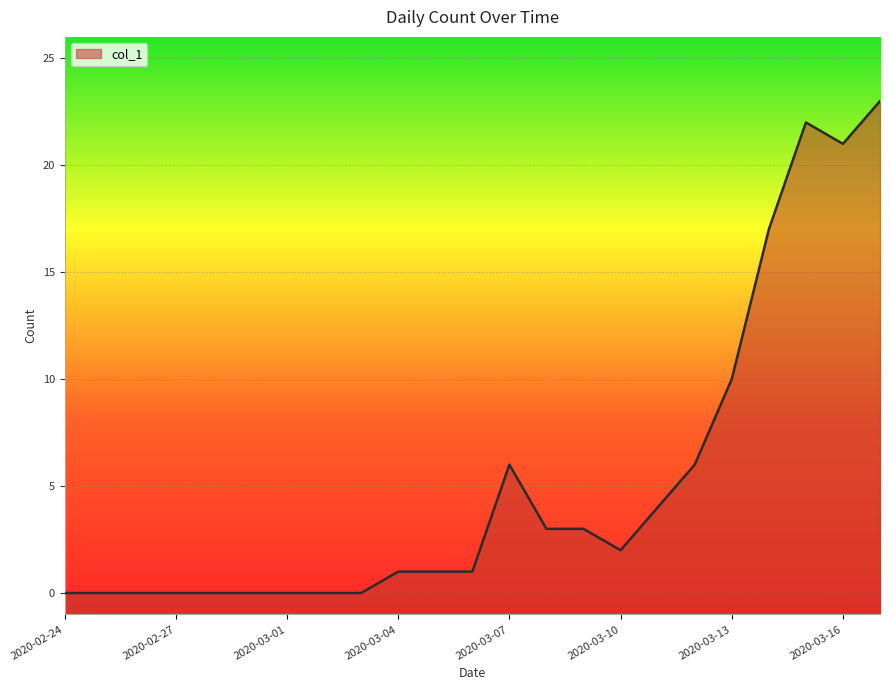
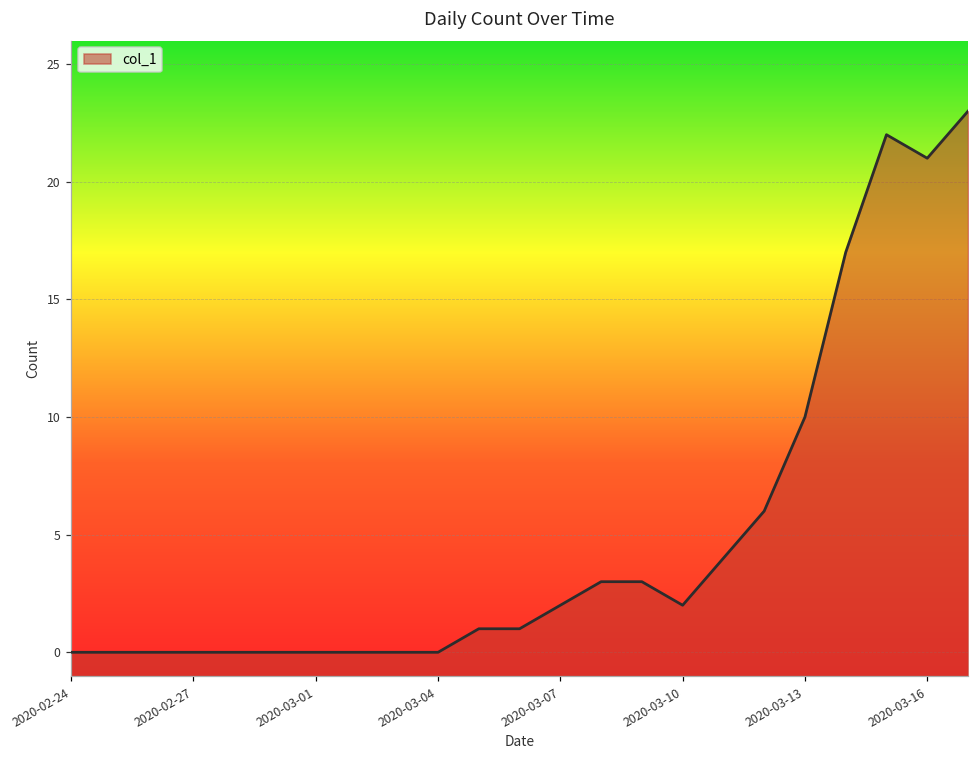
  {
    "2020-02-24": 0,
    "2020-02-27": 0,
    "2020-03-01": 0,
-   "2020-03-04": 1,
-   "2020-03-07": 6,
+   "2020-03-04": 0,
+   "2020-03-07": 2,
    "2020-03-10": 2,
    "2020-03-13": 10,
    "2020-03-16": 21
  }
